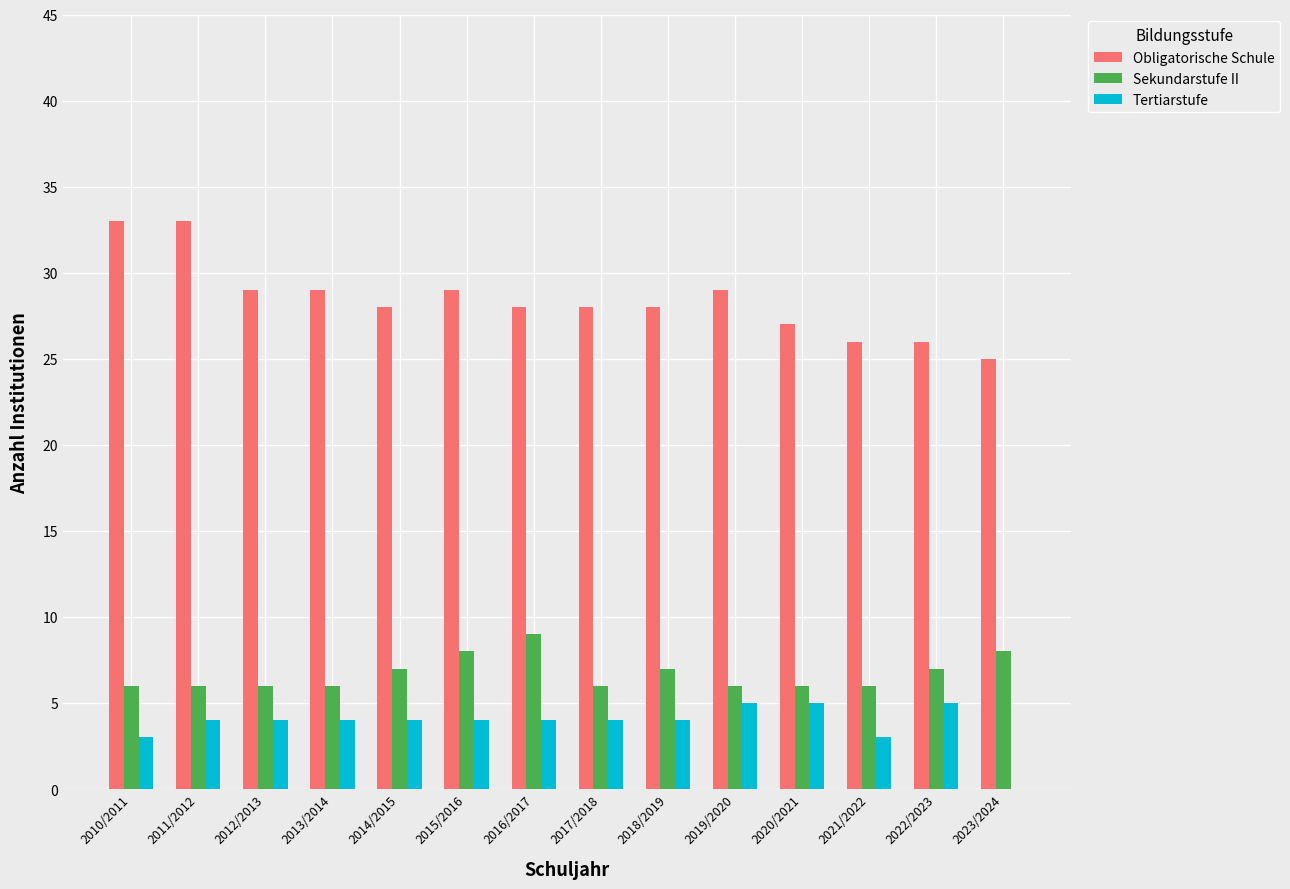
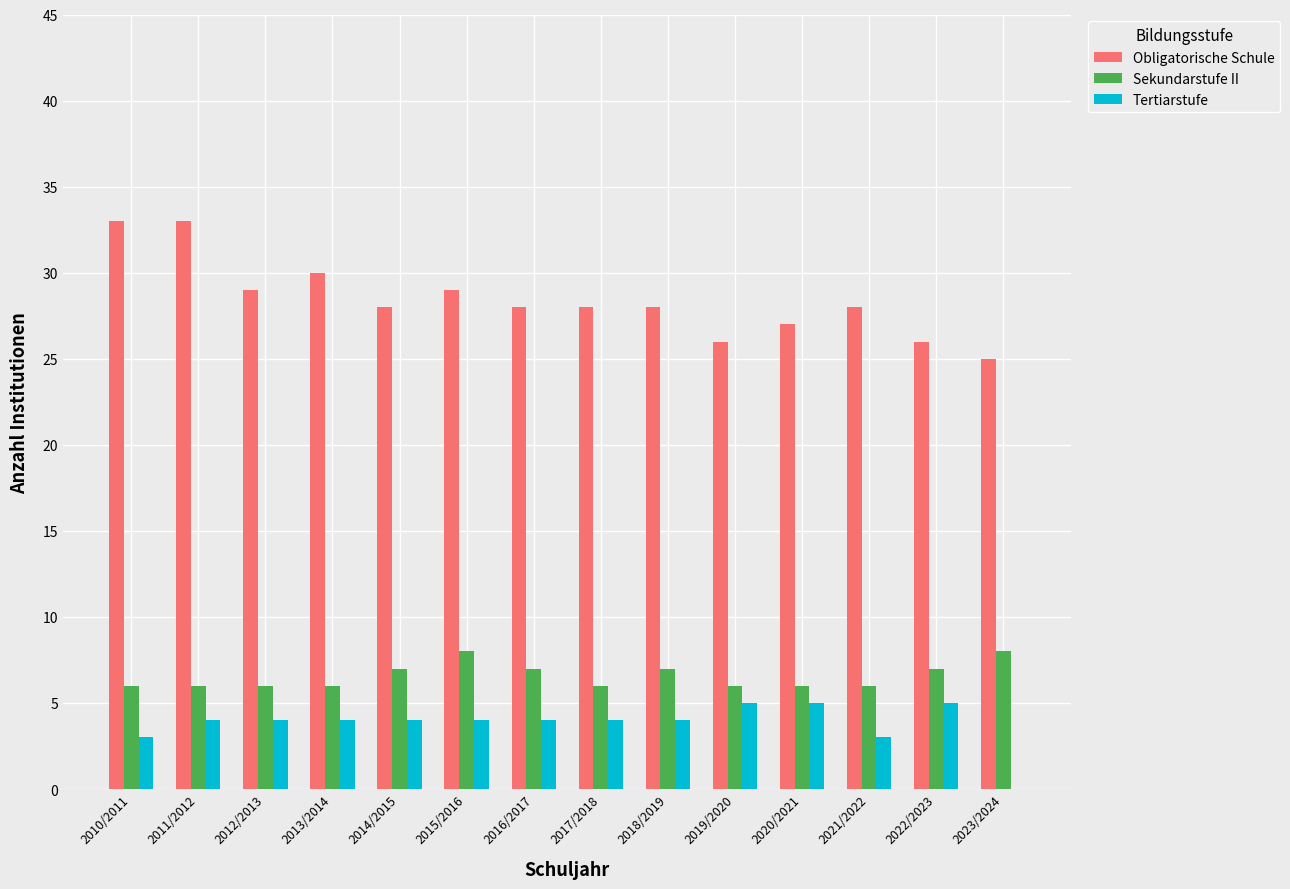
  {
    "Obligatorische Schule": {
      "2010/2011": 33,
      "2011/2012": 33,
      "2012/2013": 29,
-     "2013/2014": 29,
+     "2013/2014": 30,
      "2014/2015": 28,
      "2015/2016": 29,
      "2016/2017": 28,
      "2017/2018": 28,
      "2018/2019": 28,
-     "2019/2020": 29,
+     "2019/2020": 26,
      "2020/2021": 27,
-     "2021/2022": 26,
+     "2021/2022": 28,
      "2022/2023": 26,
      "2023/2024": 25
    },
    "Sekundarstufe II": {
      "2010/2011": 6,
      "2011/2012": 6,
      "2012/2013": 6,
      "2013/2014": 6,
      "2014/2015": 7,
      "2015/2016": 8,
-     "2016/2017": 9,
+     "2016/2017": 7,
      "2017/2018": 6,
      "2018/2019": 7,
      "2019/2020": 6,
      "2020/2021": 6,
      "2021/2022": 6,
      "2022/2023": 7,
      "2023/2024": 8
    },
    "Tertiarstufe": {
      "2010/2011": 3,
      "2011/2012": 4,
      "2012/2013": 4,
      "2013/2014": 4,
      "2014/2015": 4,
      "2015/2016": 4,
      "2016/2017": 4,
      "2017/2018": 4,
      "2018/2019": 4,
      "2019/2020": 5,
      "2020/2021": 5,
      "2021/2022": 3,
      "2022/2023": 5,
      "2023/2024": 0
    }
  }
